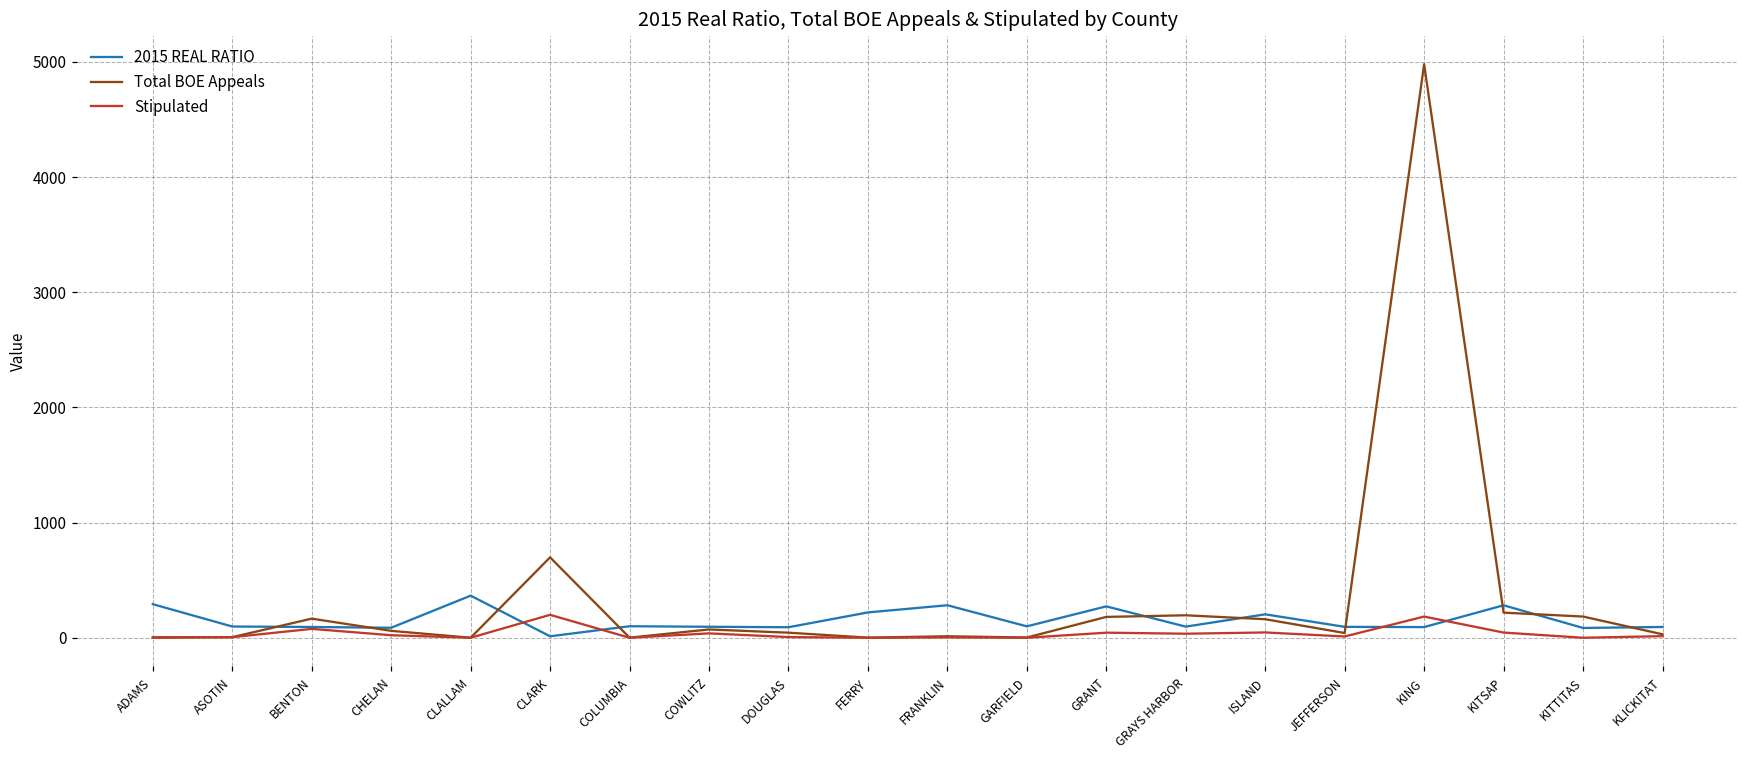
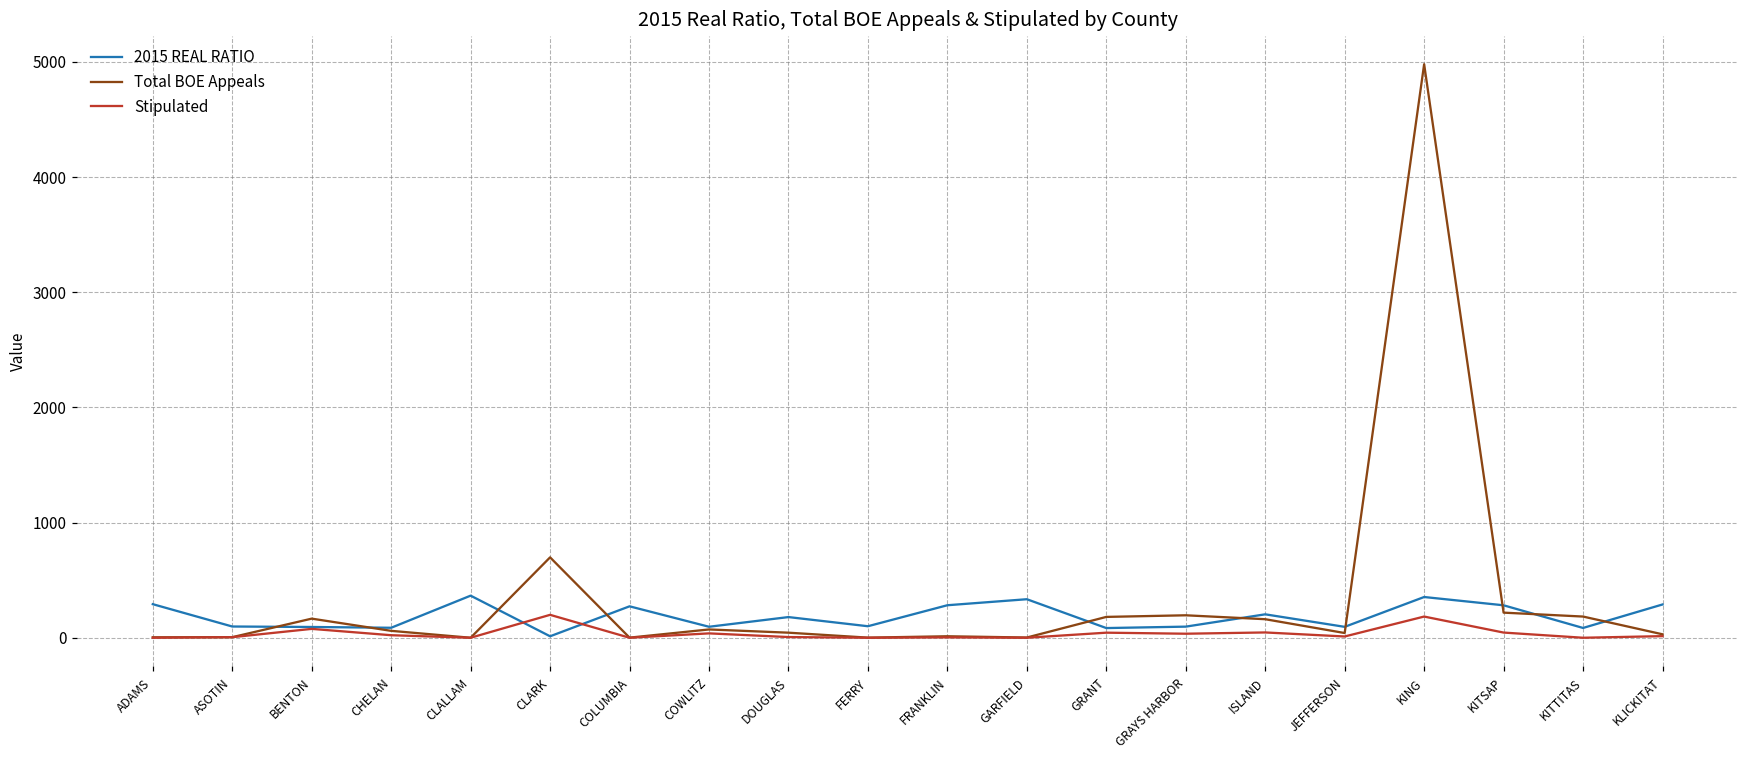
  {
    "2015 REAL RATIO": {
      "ADAMS": 290,
      "ASOTIN": 100,
      "CHELAN": 90,
      "CLALLAM": 370,
      "CLARK": 10,
-     "COLUMBIA": 100,
-     "DOUGLAS": 90,
-     "FERRY": 220,
+     "COLUMBIA": 270,
+     "DOUGLAS": 180,
+     "FERRY": 100,
      "FRANKLIN": 280,
-     "GARFIELD": 100,
-     "GRANT": 270,
+     "GARFIELD": 330,
+     "GRANT": 80,
      "GRAYS HARBOR": 100,
      "ISLAND": 200,
      "JEFFERSON": 90,
-     "KING": 90,
+     "KING": 350,
      "KITSAP": 280,
      "KITTITAS": 90,
-     "KLICKITAT": 90
+     "KLICKITAT": 290
    }
  }
